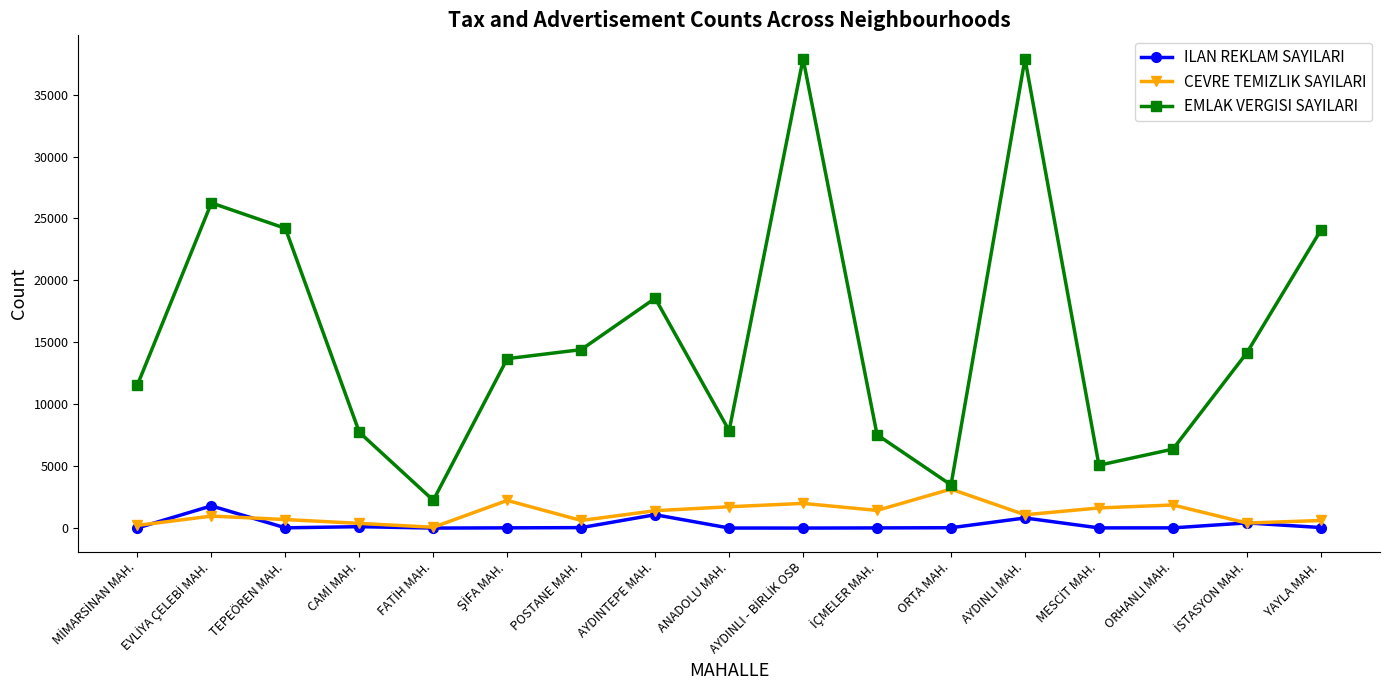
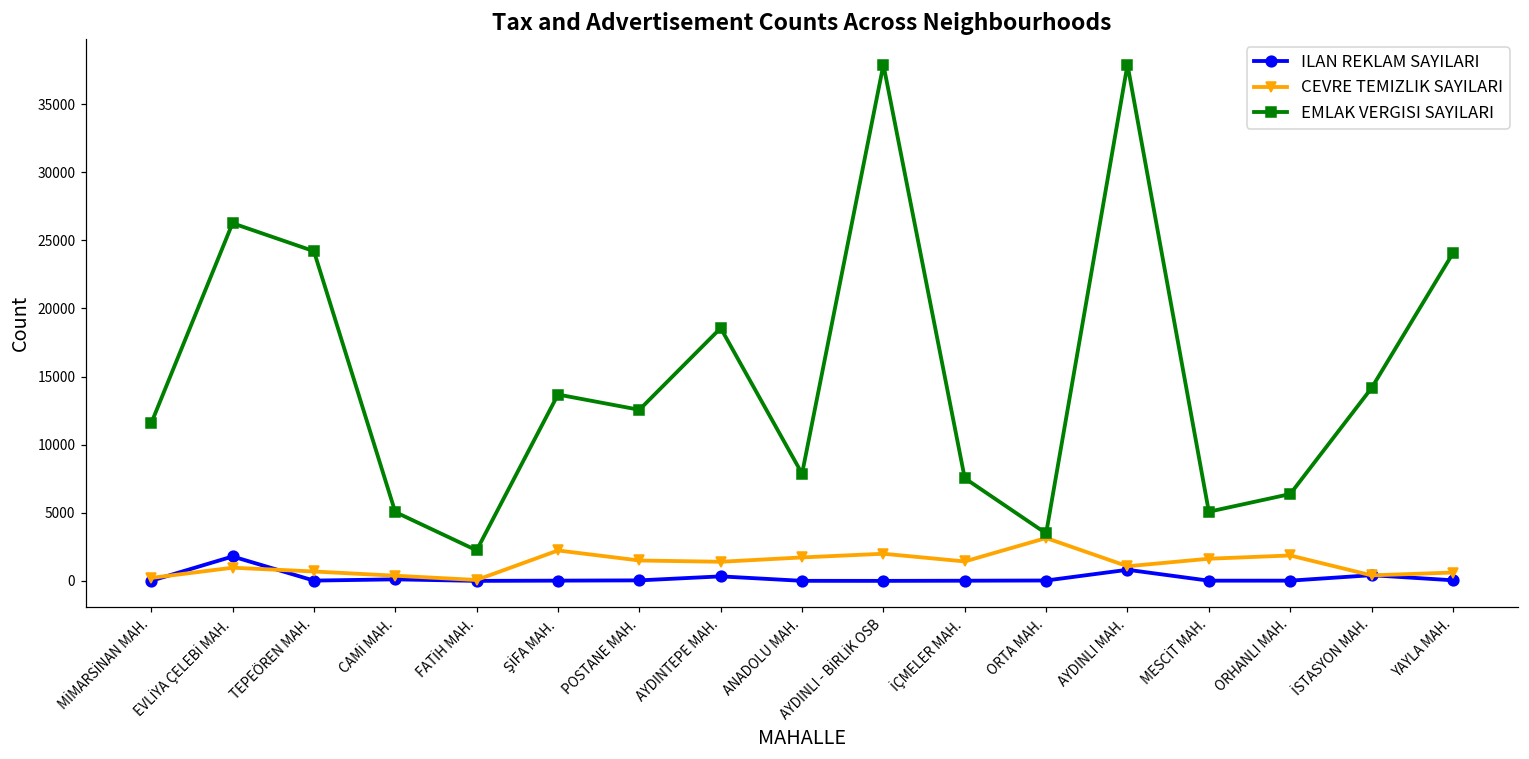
  {
    "ILAN REKLAM SAYILARI": {
      "MİMARSİNAN MAH.": 0,
      "EVLİYA ÇELEBİ MAH.": 1800,
      "TEPEÖREN MAH.": 0,
      "CAMİ MAH.": 100,
      "ŞİFA MAH.": 0,
      "POSTANE MAH.": 0,
-     "AYDINTEPE MAH.": 1100,
+     "AYDINTEPE MAH.": 300,
      "ANADOLU MAH.": 0,
      "AYDINLI - BİRLİK OSB": 0,
      "İÇMELER MAH.": 0,
      "ORTA MAH.": 0,
      "AYDINLI MAH.": 800,
      "MESCİT MAH.": 0,
      "ORHANLI MAH.": 0,
      "YAYLA MAH.": 0
    },
    "CEVRE TEMIZLIK SAYILARI": {
      "MİMARSİNAN MAH.": 200,
      "EVLİYA ÇELEBİ MAH.": 1000,
      "TEPEÖREN MAH.": 700,
      "CAMİ MAH.": 400,
      "ŞİFA MAH.": 2200,
-     "POSTANE MAH.": 600,
+     "POSTANE MAH.": 1500,
      "AYDINTEPE MAH.": 1400,
      "ANADOLU MAH.": 1700,
      "AYDINLI - BİRLİK OSB": 2000,
      "İÇMELER MAH.": 1400,
      "ORTA MAH.": 3100,
      "AYDINLI MAH.": 1100,
      "MESCİT MAH.": 1600,
      "ORHANLI MAH.": 1900,
      "YAYLA MAH.": 600
    },
    "EMLAK VERGISI SAYILARI": {
      "MİMARSİNAN MAH.": 11600,
      "EVLİYA ÇELEBİ MAH.": 26300,
      "TEPEÖREN MAH.": 24200,
-     "CAMİ MAH.": 7700,
+     "CAMİ MAH.": 5100,
      "FATİH MAH.": 2200,
      "ŞİFA MAH.": 13700,
-     "POSTANE MAH.": 14400,
+     "POSTANE MAH.": 12600,
      "AYDINTEPE MAH.": 18600,
      "ANADOLU MAH.": 7900,
      "AYDINLI - BİRLİK OSB": 37900,
      "İÇMELER MAH.": 7500,
      "ORTA MAH.": 3500,
      "AYDINLI MAH.": 37900,
      "MESCİT MAH.": 5100,
      "ORHANLI MAH.": 6400,
      "İSTASYON MAH.": 14200,
      "YAYLA MAH.": 24100
    }
  }
